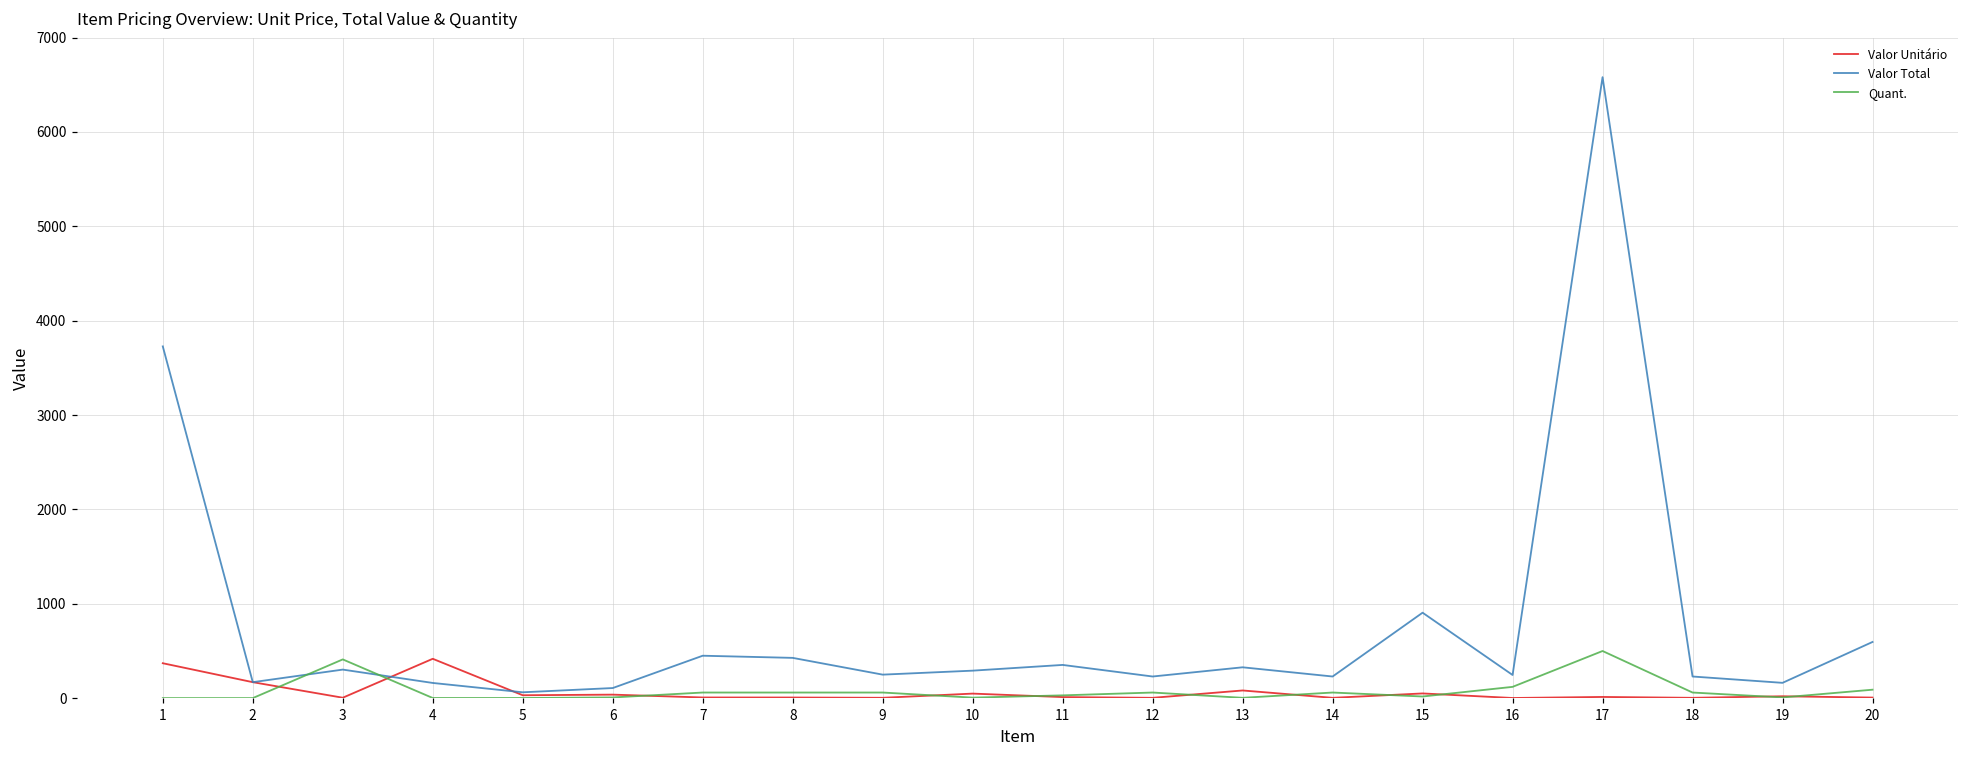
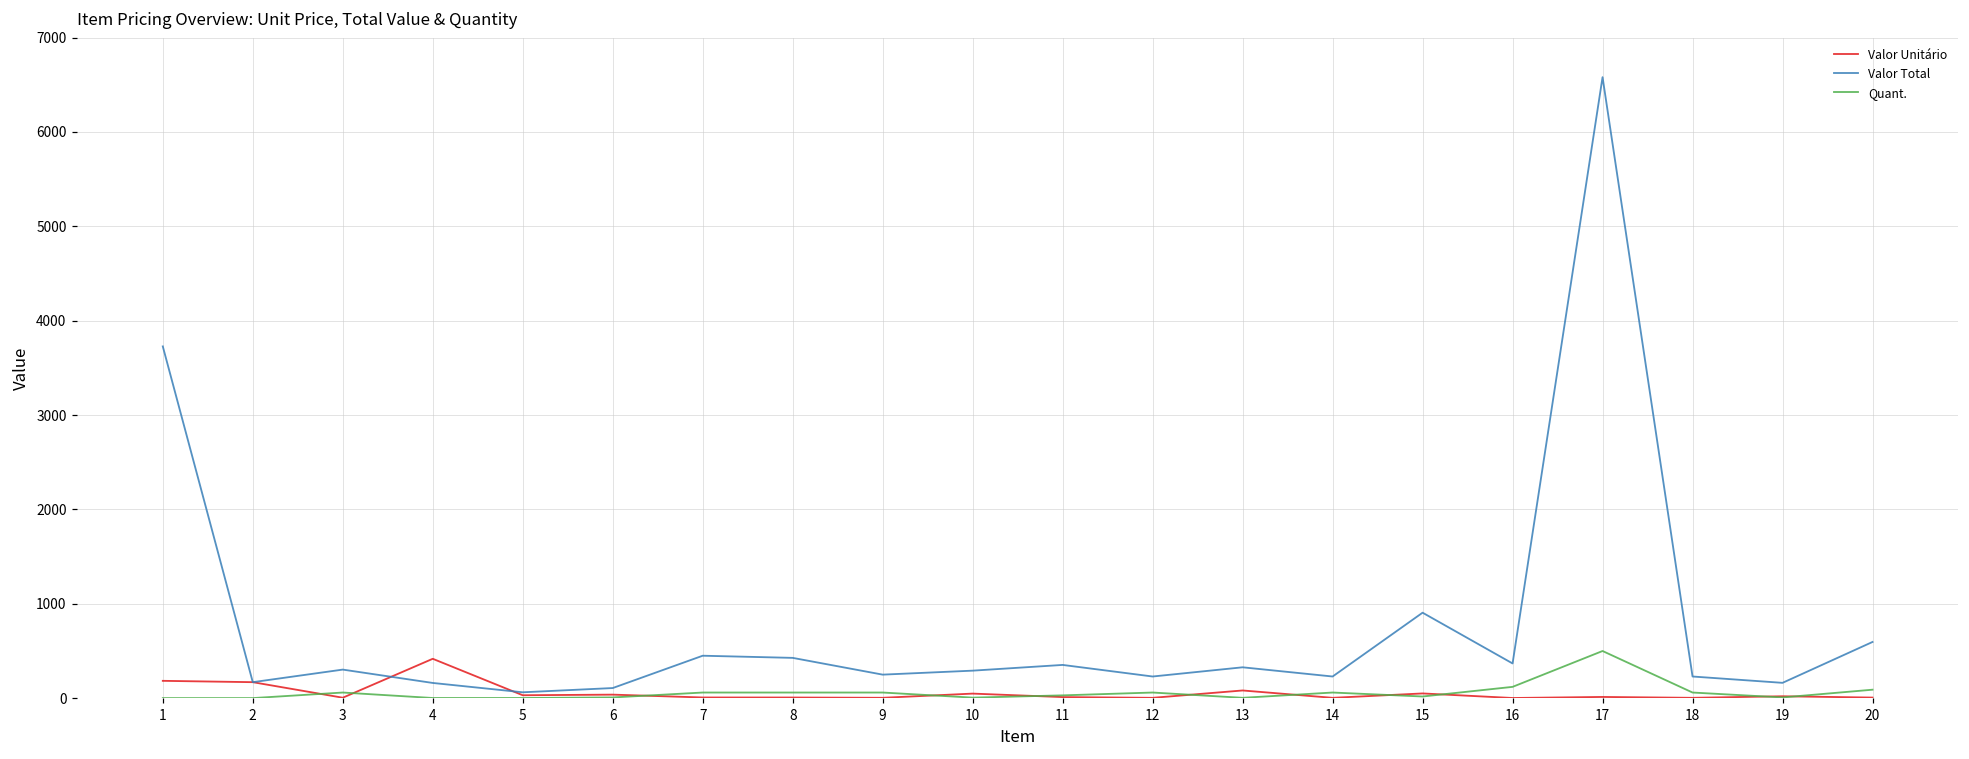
  {
    "Valor Unitário": {
-     "1": 400,
+     "1": 200,
      "3": 0,
      "4": 400,
      "5": 0,
      "7": 0,
      "8": 0,
      "9": 0,
      "10": 0,
      "12": 0,
      "13": 100,
      "14": 0,
      "15": 100,
      "16": 0,
      "17": 0,
      "18": 0,
      "20": 0
    },
    "Valor Total": {
      "1": 3700,
      "3": 300,
      "4": 200,
      "5": 100,
      "6": 100,
      "7": 500,
      "8": 400,
      "9": 200,
      "10": 300,
      "11": 400,
      "12": 200,
      "13": 300,
      "14": 200,
      "15": 900,
-     "16": 200,
+     "16": 400,
      "17": 6600,
      "18": 200,
      "19": 200,
      "20": 600
    },
    "Quant.": {
      "1": 0,
      "2": 0,
-     "3": 400,
+     "3": 100,
      "4": 0,
      "5": 0,
      "7": 100,
      "8": 100,
      "9": 100,
      "10": 0,
      "12": 100,
      "13": 0,
      "14": 100,
      "15": 0,
      "16": 100,
      "17": 500,
      "18": 100,
      "20": 100
    }
  }
